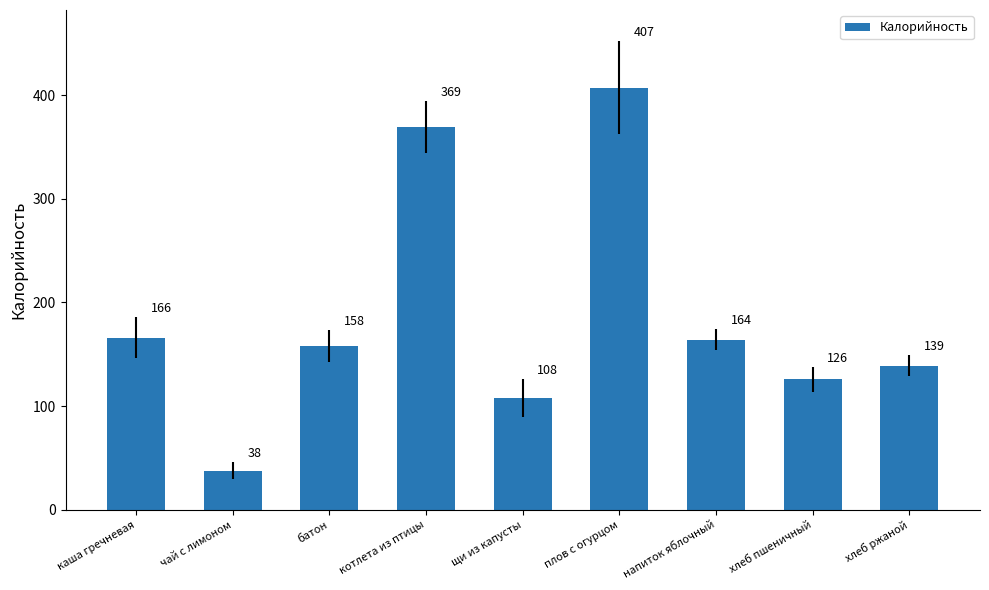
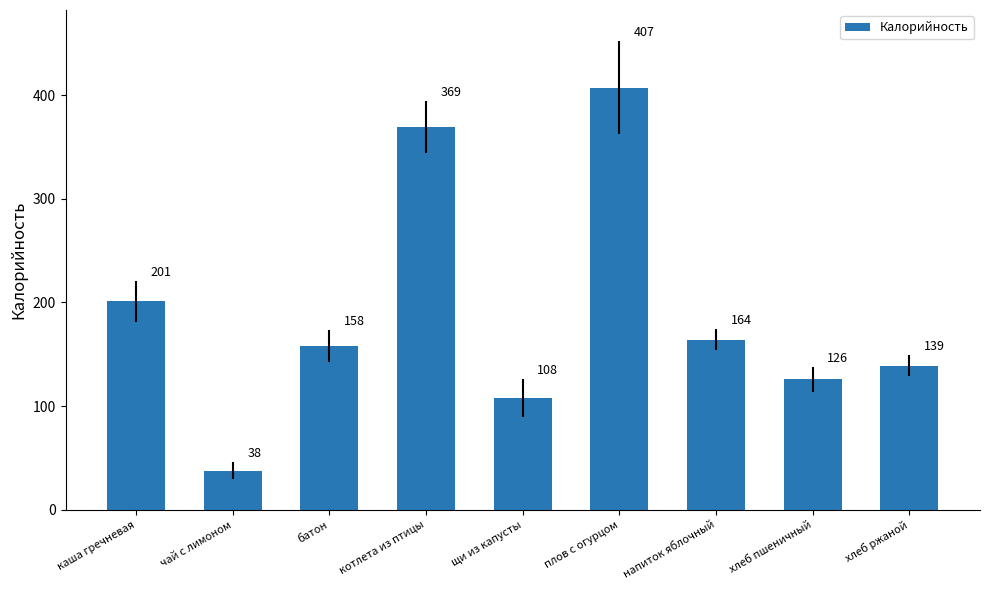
  {
-   "каша гречневая": 166,
+   "каша гречневая": 201,
    "чай с лимоном": 38,
    "батон": 158,
    "напиток яблочный": 164,
    "хлеб пшеничный": 126,
    "хлеб ржаной": 139
  }
